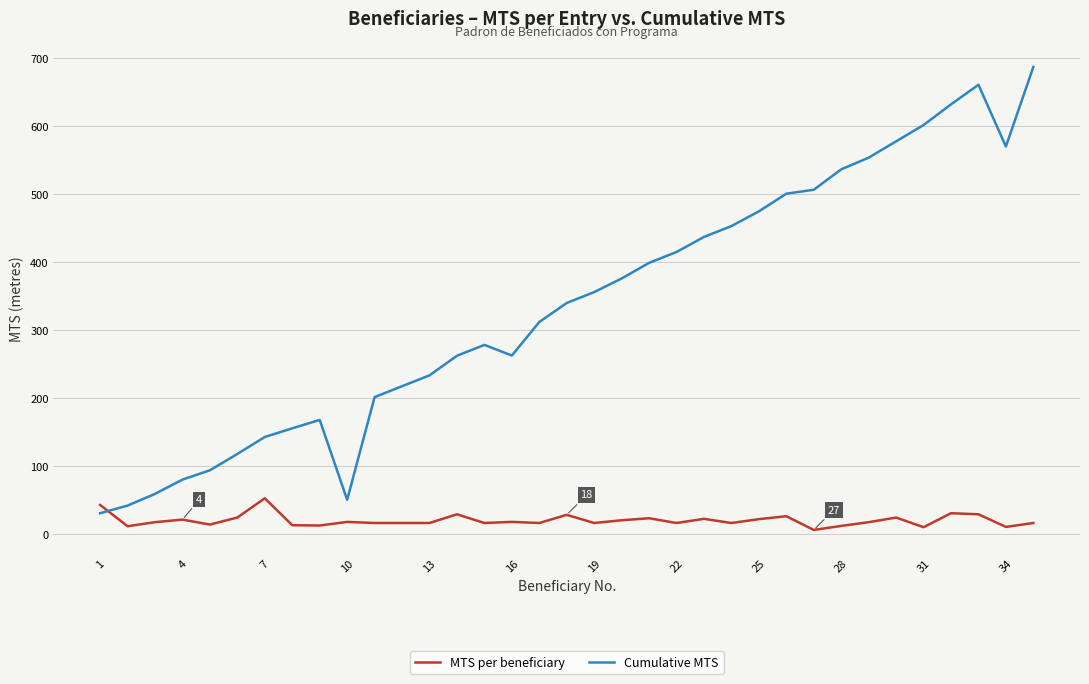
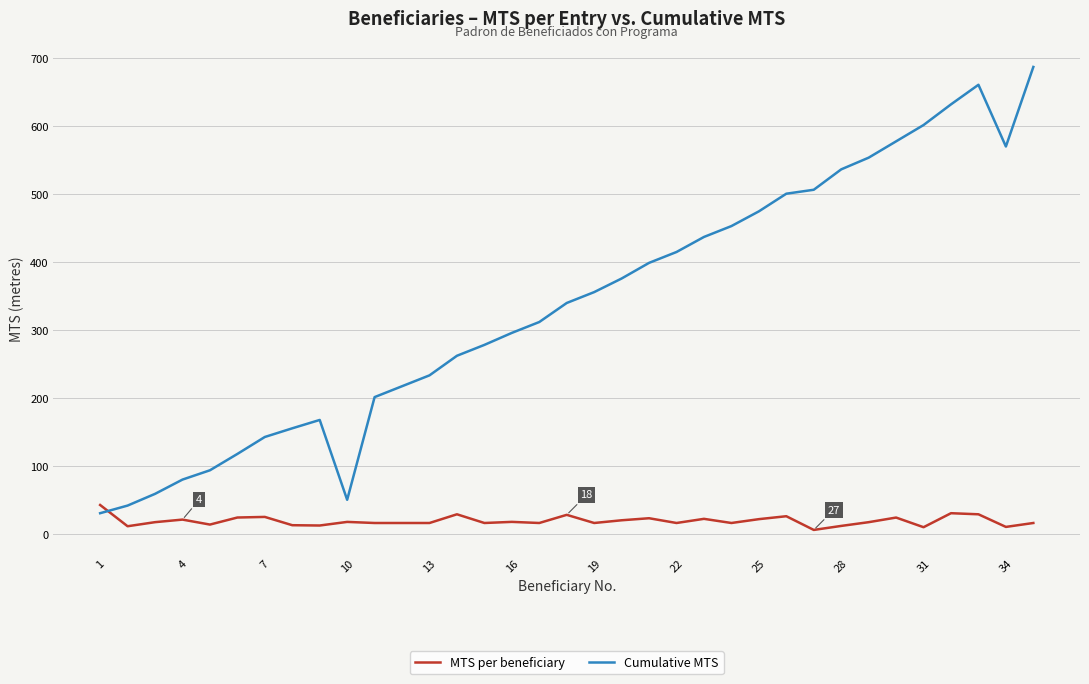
  {
    "MTS per beneficiary": {
      "1": 40,
      "4": 20,
-     "7": 50,
+     "7": 20,
      "10": 20,
      "13": 20,
      "16": 20,
      "19": 20,
      "22": 20,
      "25": 20,
      "28": 10,
      "31": 10,
      "34": 10
    },
    "Cumulative MTS": {
      "1": 30,
      "4": 80,
      "7": 140,
      "10": 50,
      "13": 230,
-     "16": 260,
+     "16": 300,
      "19": 360,
      "22": 410,
      "25": 470,
      "28": 540,
      "31": 600,
      "34": 570
    }
  }
